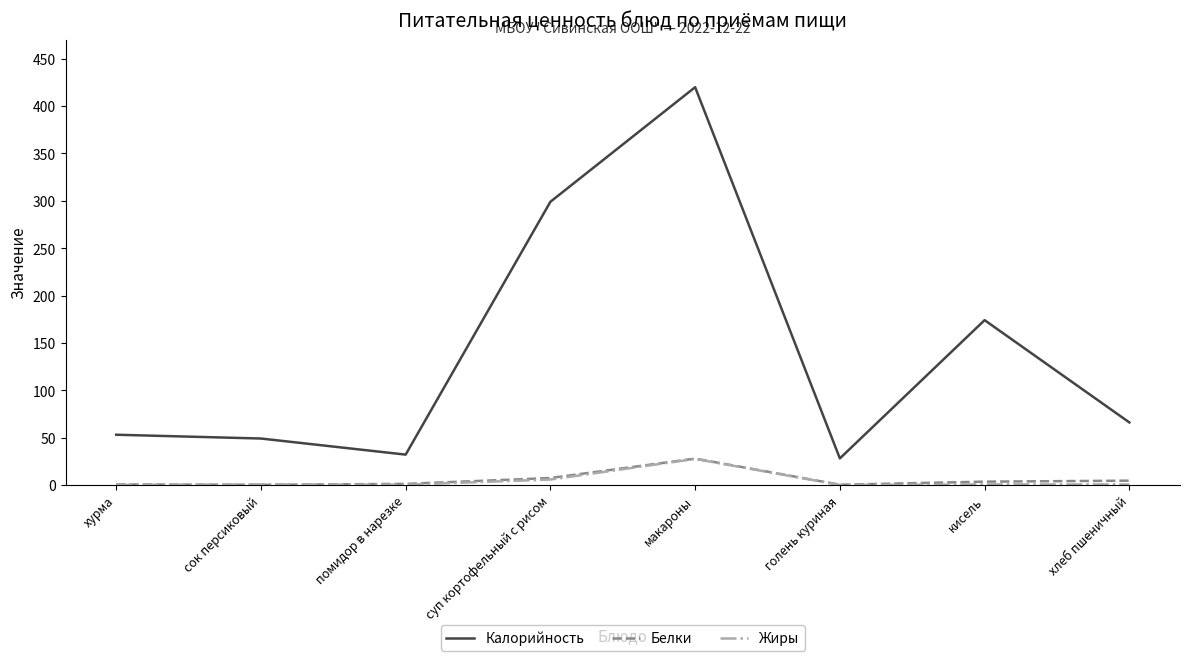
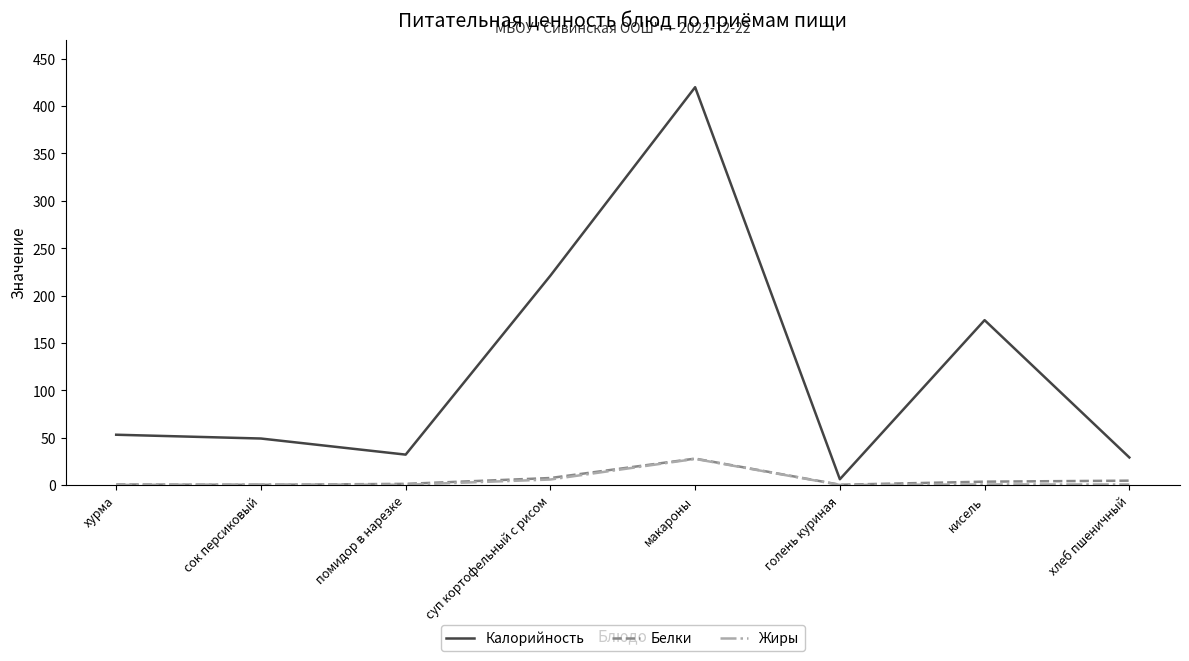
  {
    "Калорийность": {
      "хурма": 50,
      "сок персиковый": 50,
      "помидор в нарезке": 30,
-     "суп кортофельный с рисом": 300,
+     "суп кортофельный с рисом": 220,
      "макароны": 420,
-     "голень куриная": 30,
+     "голень куриная": 10,
      "кисель": 170,
-     "хлеб пшеничный": 70
+     "хлеб пшеничный": 30
    }
  }
